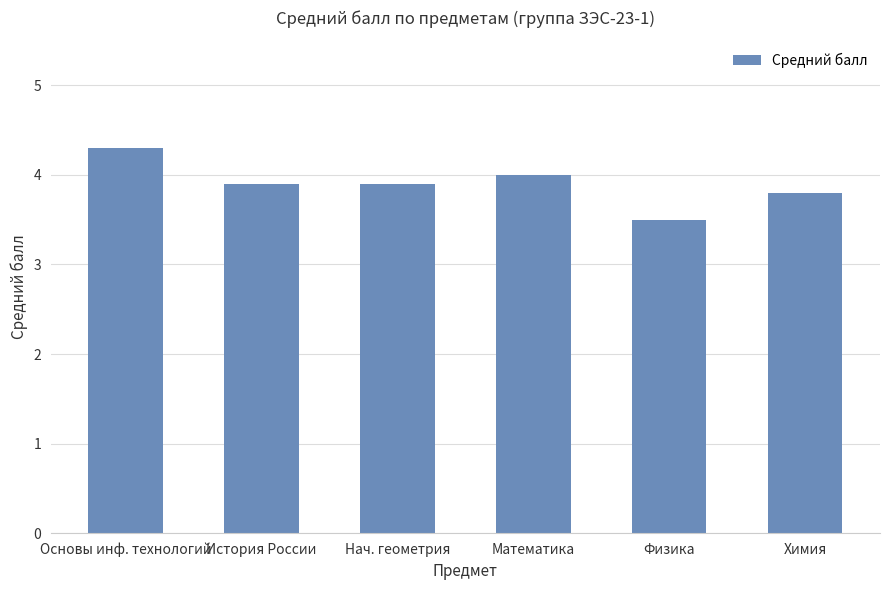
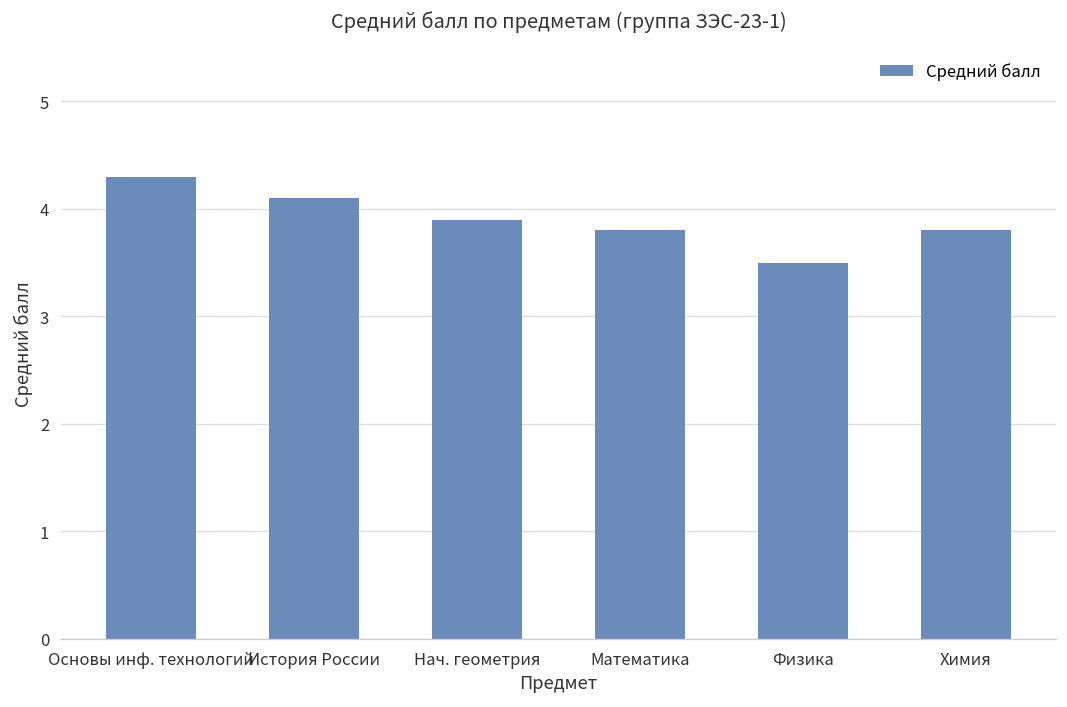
  {
    "Основы инф. технологий": 4.3,
-   "История России": 3.9,
+   "История России": 4.1,
    "Нач. геометрия": 3.9,
-   "Математика": 4.0,
+   "Математика": 3.8,
    "Физика": 3.5,
    "Химия": 3.8
  }
